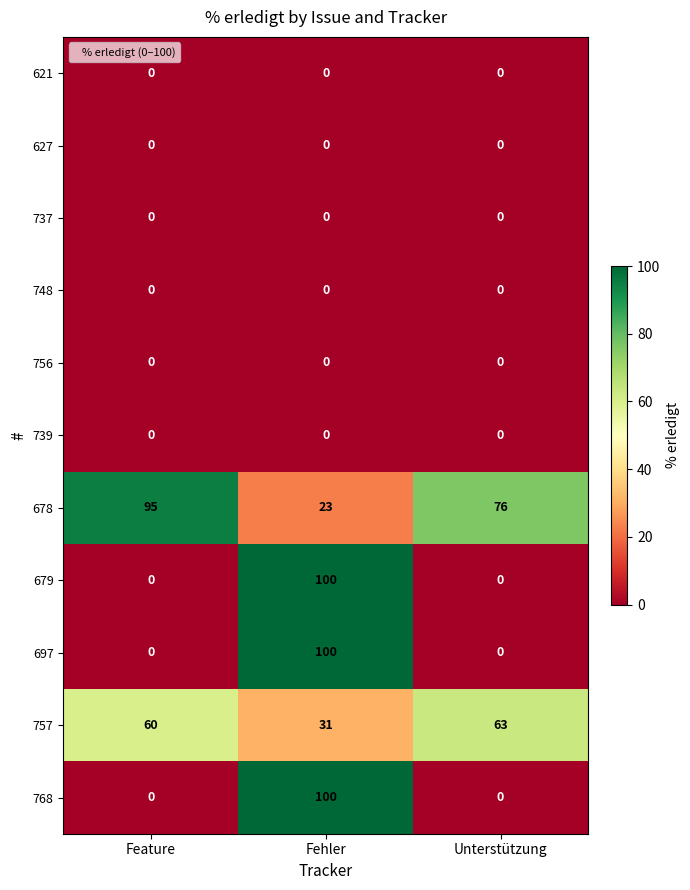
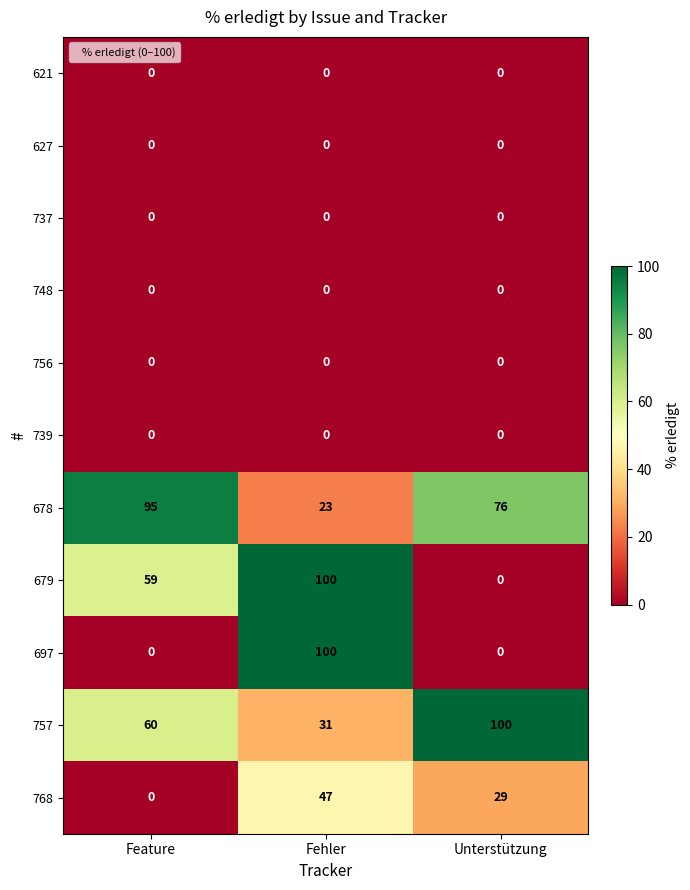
  {
    "621": {
      "Feature": 0,
      "Fehler": 0,
      "Unterstützung": 0
    },
    "627": {
      "Feature": 0,
      "Fehler": 0,
      "Unterstützung": 0
    },
    "737": {
      "Feature": 0,
      "Fehler": 0,
      "Unterstützung": 0
    },
    "748": {
      "Feature": 0,
      "Fehler": 0,
      "Unterstützung": 0
    },
    "756": {
      "Feature": 0,
      "Fehler": 0,
      "Unterstützung": 0
    },
    "739": {
      "Feature": 0,
      "Fehler": 0,
      "Unterstützung": 0
    },
    "678": {
      "Feature": 95,
      "Fehler": 23,
      "Unterstützung": 76
    },
    "679": {
-     "Feature": 0,
+     "Feature": 59,
      "Fehler": 100,
      "Unterstützung": 0
    },
    "697": {
      "Feature": 0,
      "Fehler": 100,
      "Unterstützung": 0
    },
    "757": {
      "Feature": 60,
      "Fehler": 31,
-     "Unterstützung": 63
+     "Unterstützung": 100
    },
    "768": {
      "Feature": 0,
-     "Fehler": 100,
-     "Unterstützung": 0
+     "Fehler": 47,
+     "Unterstützung": 29
    }
  }
